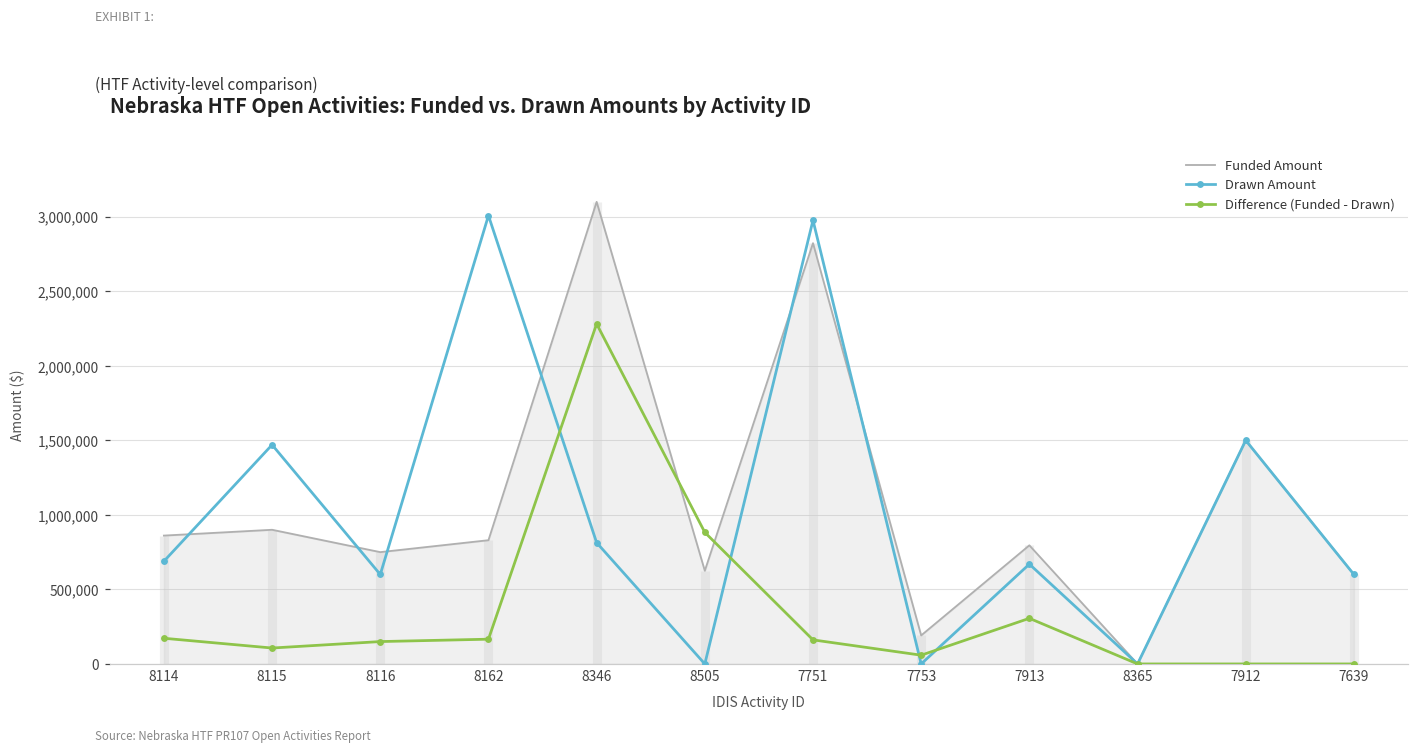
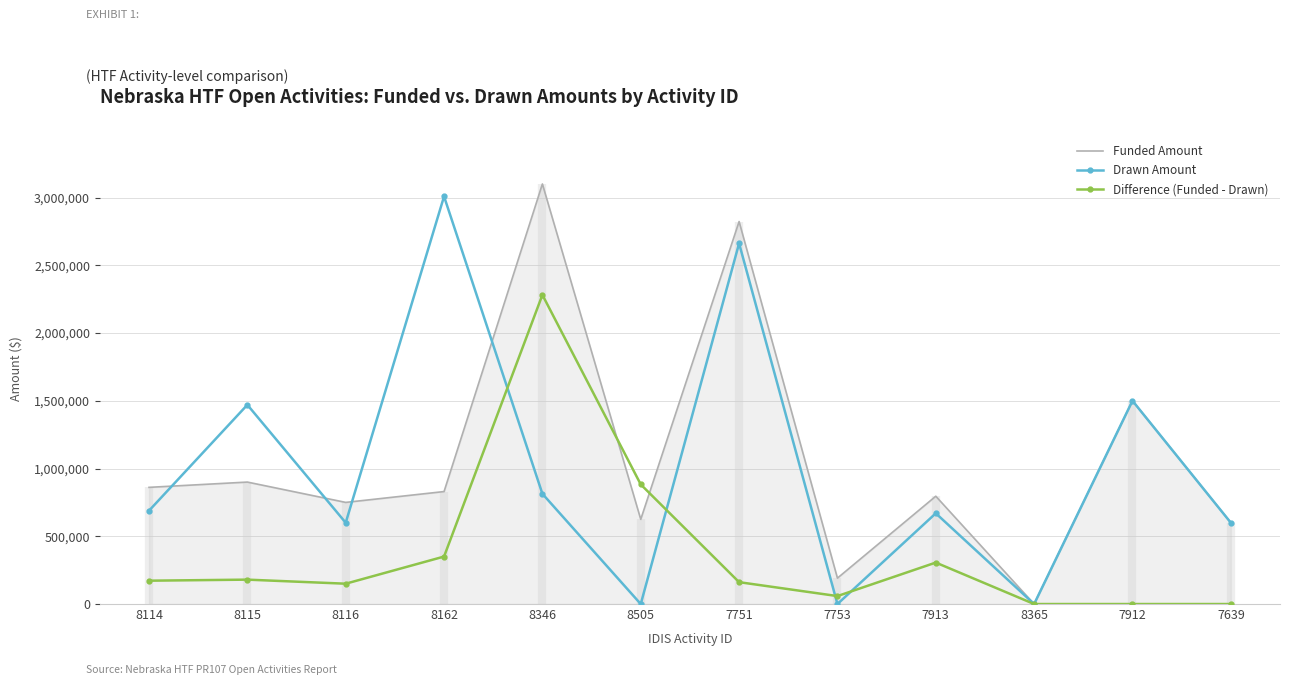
  {
    "Drawn Amount": {
      "8114": "690,000",
      "8115": "1,470,000",
      "8116": "600,000",
      "8162": "3,010,000",
      "8346": "810,000",
-     "7751": "2,980,000",
+     "7751": "2,660,000",
      "7913": "670,000"
    },
    "Difference (Funded - Drawn)": {
      "8114": "170,000",
-     "8115": "110,000",
+     "8115": "180,000",
      "8116": "150,000",
-     "8162": "170,000",
+     "8162": "350,000",
      "8346": "2,280,000",
      "8505": "880,000",
      "7751": "160,000",
      "7753": "60,000",
      "7913": "310,000"
    }
  }
